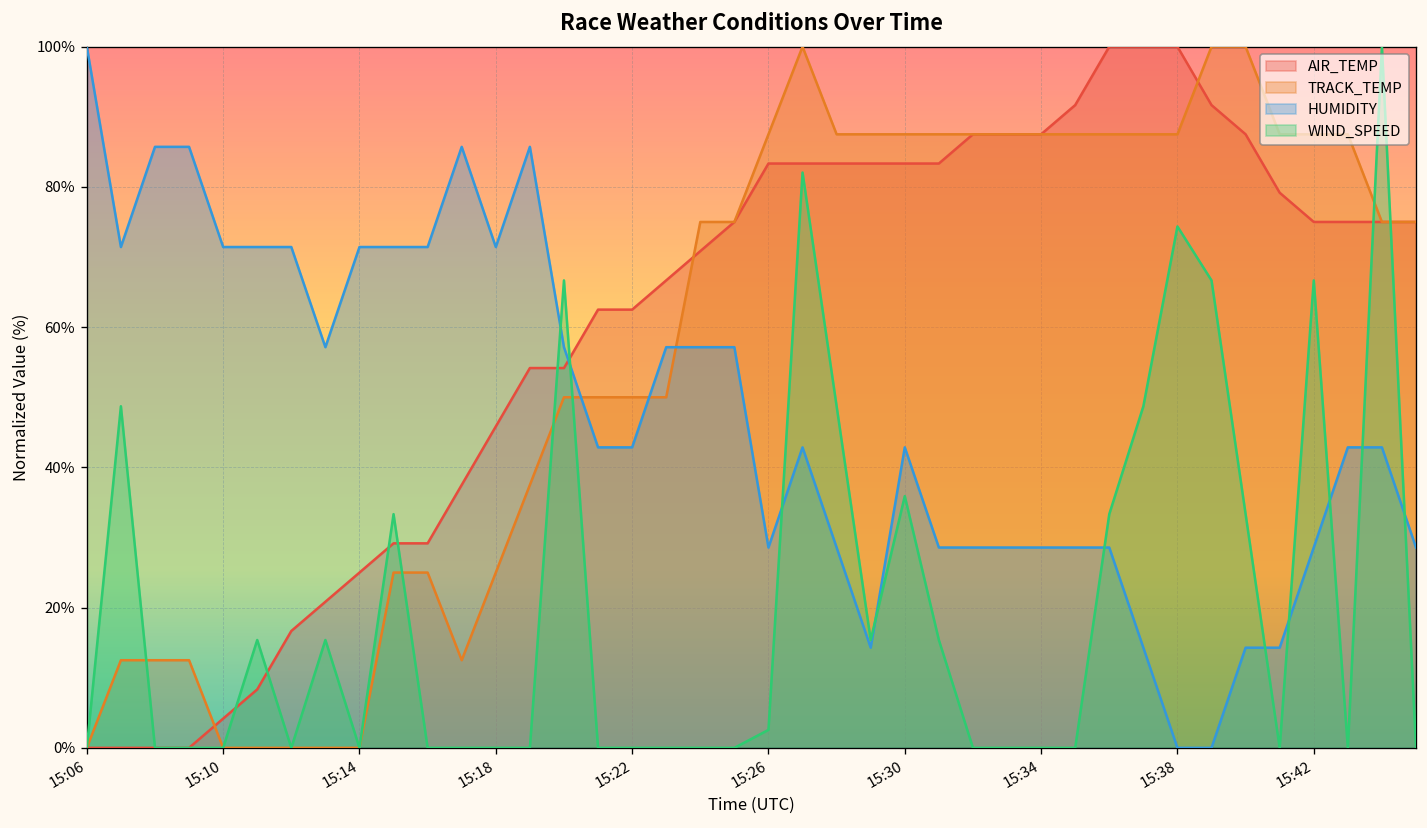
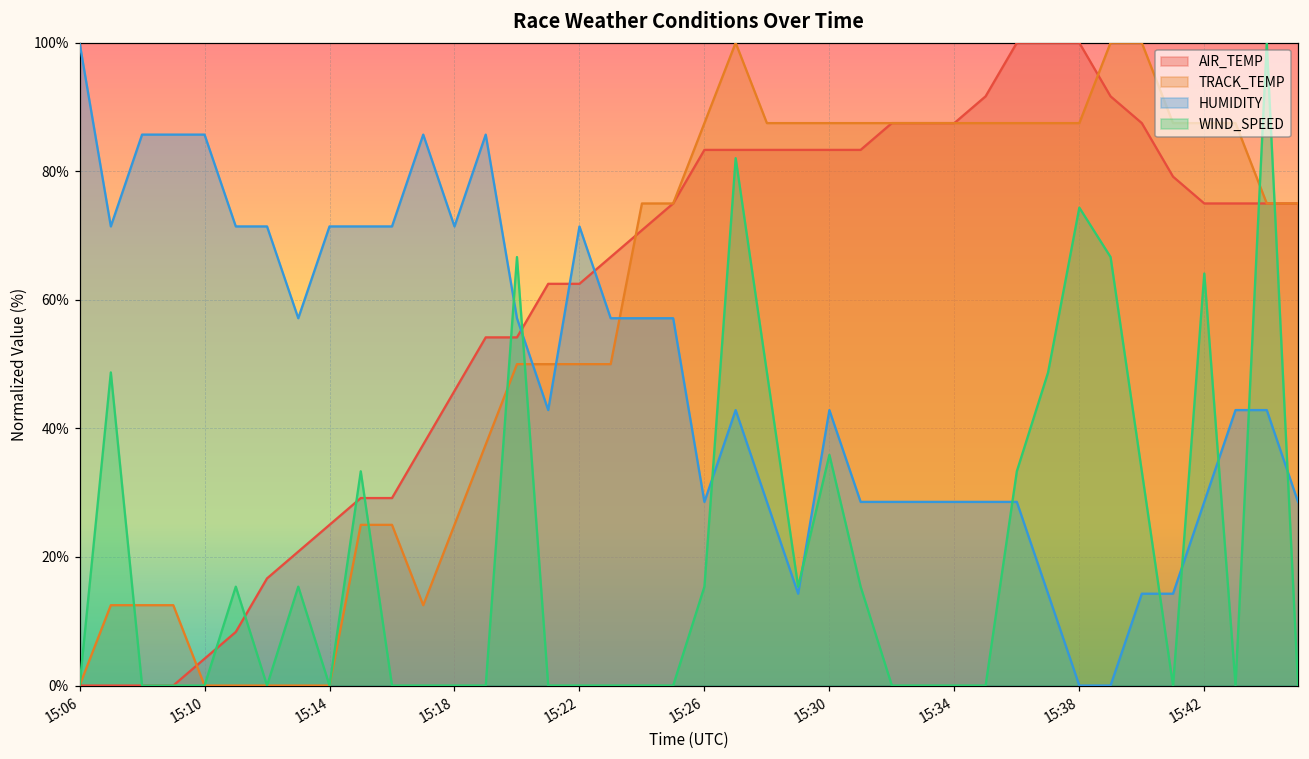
  {
    "HUMIDITY": {
      "15:06": "100%",
-     "15:10": "71%",
+     "15:10": "86%",
      "15:14": "71%",
      "15:18": "71%",
-     "15:22": "43%",
+     "15:22": "71%",
      "15:26": "29%",
      "15:30": "43%",
      "15:34": "29%",
      "15:38": "0%",
      "15:42": "29%"
    },
    "WIND_SPEED": {
      "15:18": "0%",
      "15:22": "0%",
-     "15:26": "3%",
+     "15:26": "15%",
      "15:30": "36%",
      "15:34": "0%",
      "15:38": "74%",
-     "15:42": "67%"
+     "15:42": "64%"
    }
  }
